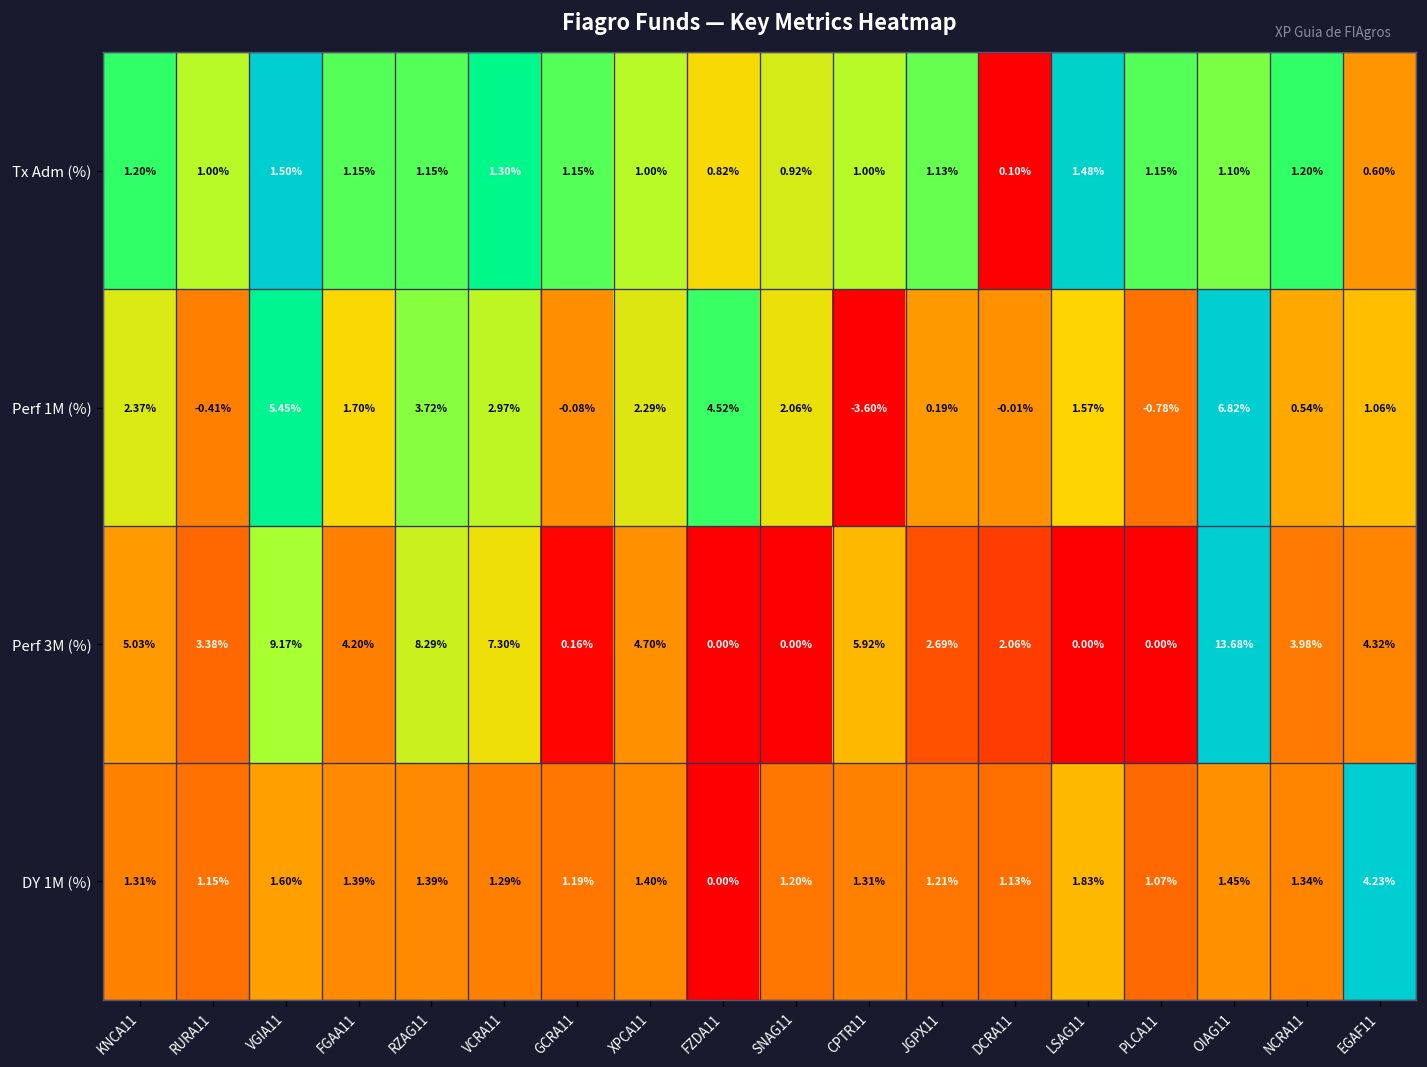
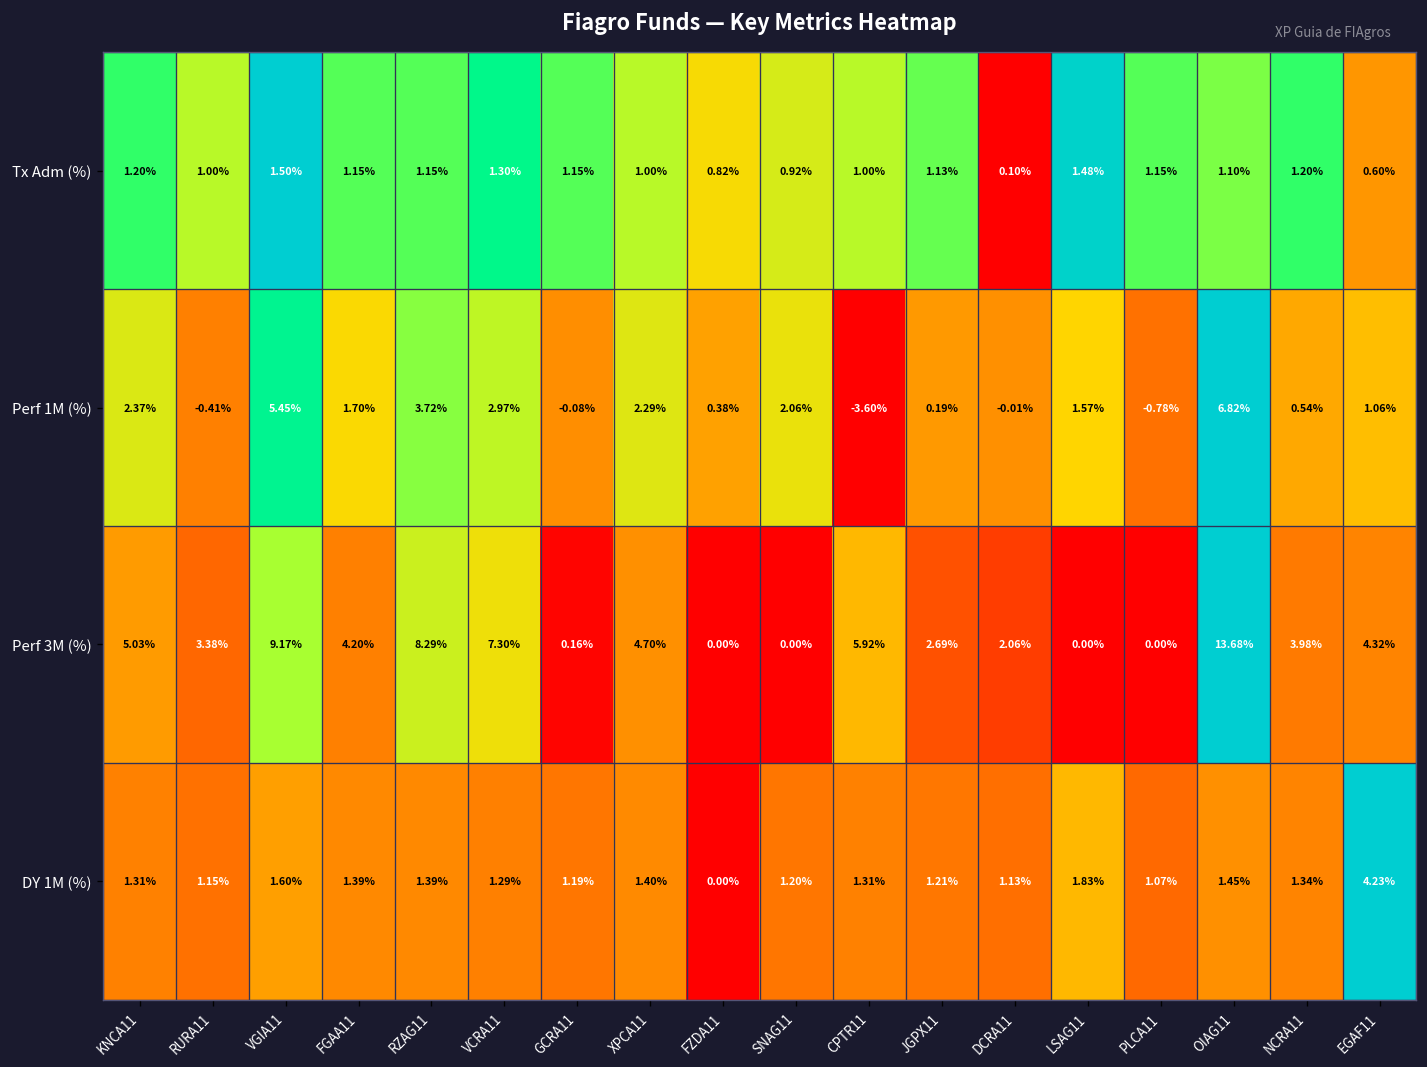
  {
    "Tx Adm (%)": {
      "KNCA11": "1.20%",
      "RURA11": "1.00%",
      "VGIA11": "1.50%",
      "FGAA11": "1.15%",
      "RZAG11": "1.15%",
      "VCRA11": "1.30%",
      "GCRA11": "1.15%",
      "XPCA11": "1.00%",
      "FZDA11": "0.82%",
      "SNAG11": "0.92%",
      "CPTR11": "1.00%",
      "JGPX11": "1.13%",
      "DCRA11": "0.10%",
      "LSAG11": "1.48%",
      "PLCA11": "1.15%",
      "OIAG11": "1.10%",
      "NCRA11": "1.20%",
      "EGAF11": "0.60%"
    },
    "Perf 1M (%)": {
      "KNCA11": "2.37%",
      "RURA11": "-0.41%",
      "VGIA11": "5.45%",
      "FGAA11": "1.70%",
      "RZAG11": "3.72%",
      "VCRA11": "2.97%",
      "GCRA11": "-0.08%",
      "XPCA11": "2.29%",
-     "FZDA11": "4.52%",
+     "FZDA11": "0.38%",
      "SNAG11": "2.06%",
      "CPTR11": "-3.60%",
      "JGPX11": "0.19%",
      "DCRA11": "-0.01%",
      "LSAG11": "1.57%",
      "PLCA11": "-0.78%",
      "OIAG11": "6.82%",
      "NCRA11": "0.54%",
      "EGAF11": "1.06%"
    },
    "Perf 3M (%)": {
      "KNCA11": "5.03%",
      "RURA11": "3.38%",
      "VGIA11": "9.17%",
      "FGAA11": "4.20%",
      "RZAG11": "8.29%",
      "VCRA11": "7.30%",
      "GCRA11": "0.16%",
      "XPCA11": "4.70%",
      "FZDA11": "0.00%",
      "SNAG11": "0.00%",
      "CPTR11": "5.92%",
      "JGPX11": "2.69%",
      "DCRA11": "2.06%",
      "LSAG11": "0.00%",
      "PLCA11": "0.00%",
      "OIAG11": "13.68%",
      "NCRA11": "3.98%",
      "EGAF11": "4.32%"
    },
    "DY 1M (%)": {
      "KNCA11": "1.31%",
      "RURA11": "1.15%",
      "VGIA11": "1.60%",
      "FGAA11": "1.39%",
      "RZAG11": "1.39%",
      "VCRA11": "1.29%",
      "GCRA11": "1.19%",
      "XPCA11": "1.40%",
      "FZDA11": "0.00%",
      "SNAG11": "1.20%",
      "CPTR11": "1.31%",
      "JGPX11": "1.21%",
      "DCRA11": "1.13%",
      "LSAG11": "1.83%",
      "PLCA11": "1.07%",
      "OIAG11": "1.45%",
      "NCRA11": "1.34%",
      "EGAF11": "4.23%"
    }
  }
